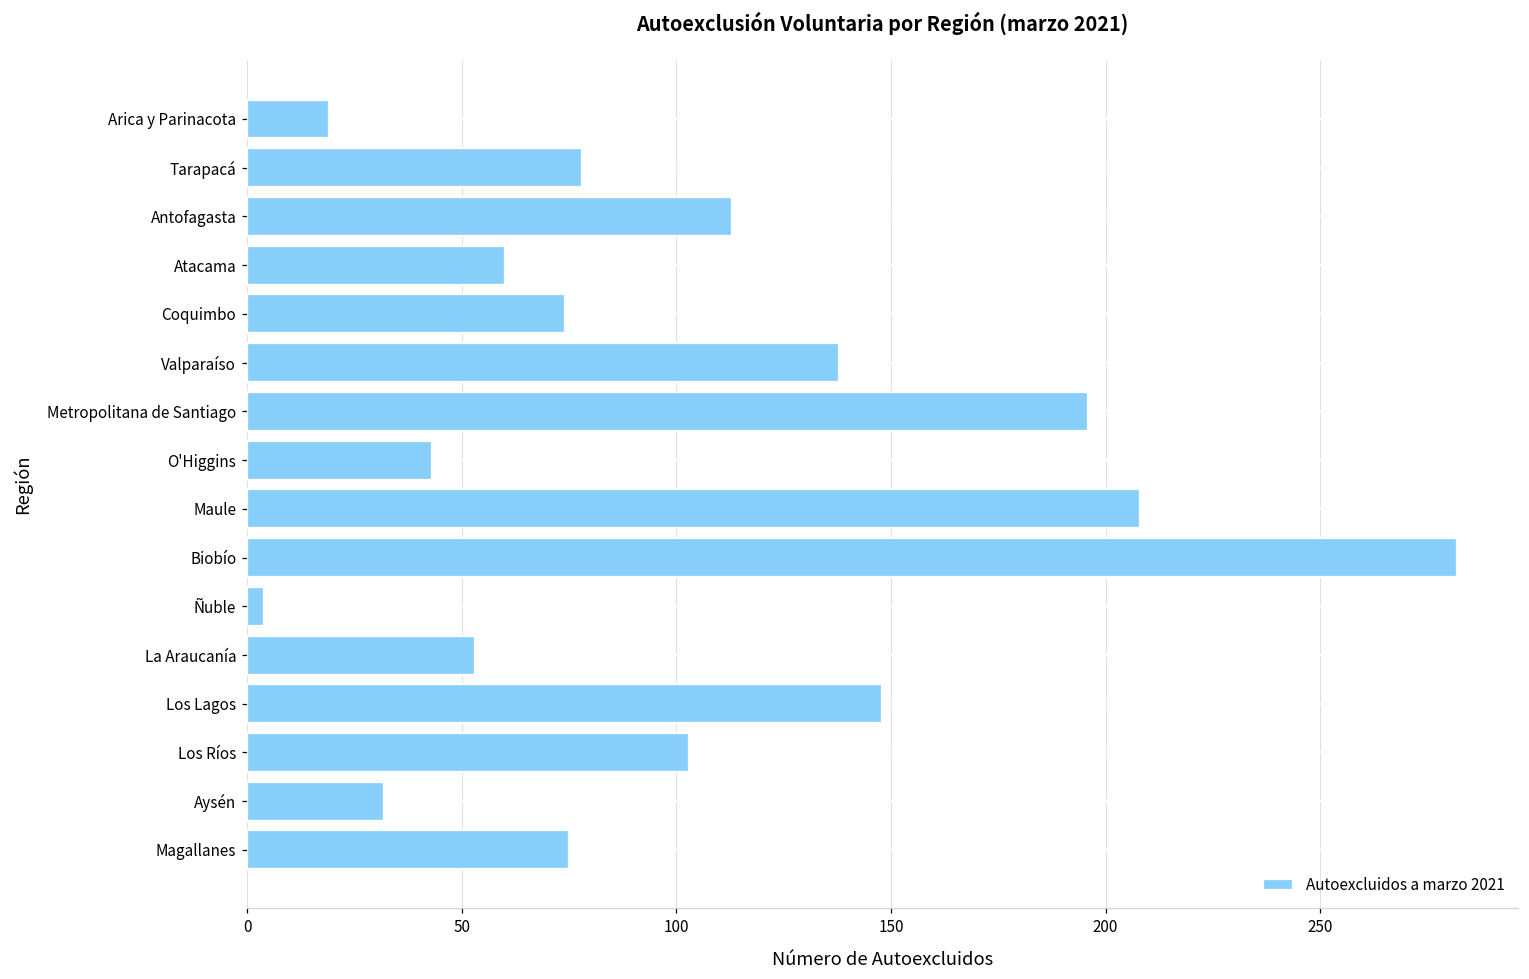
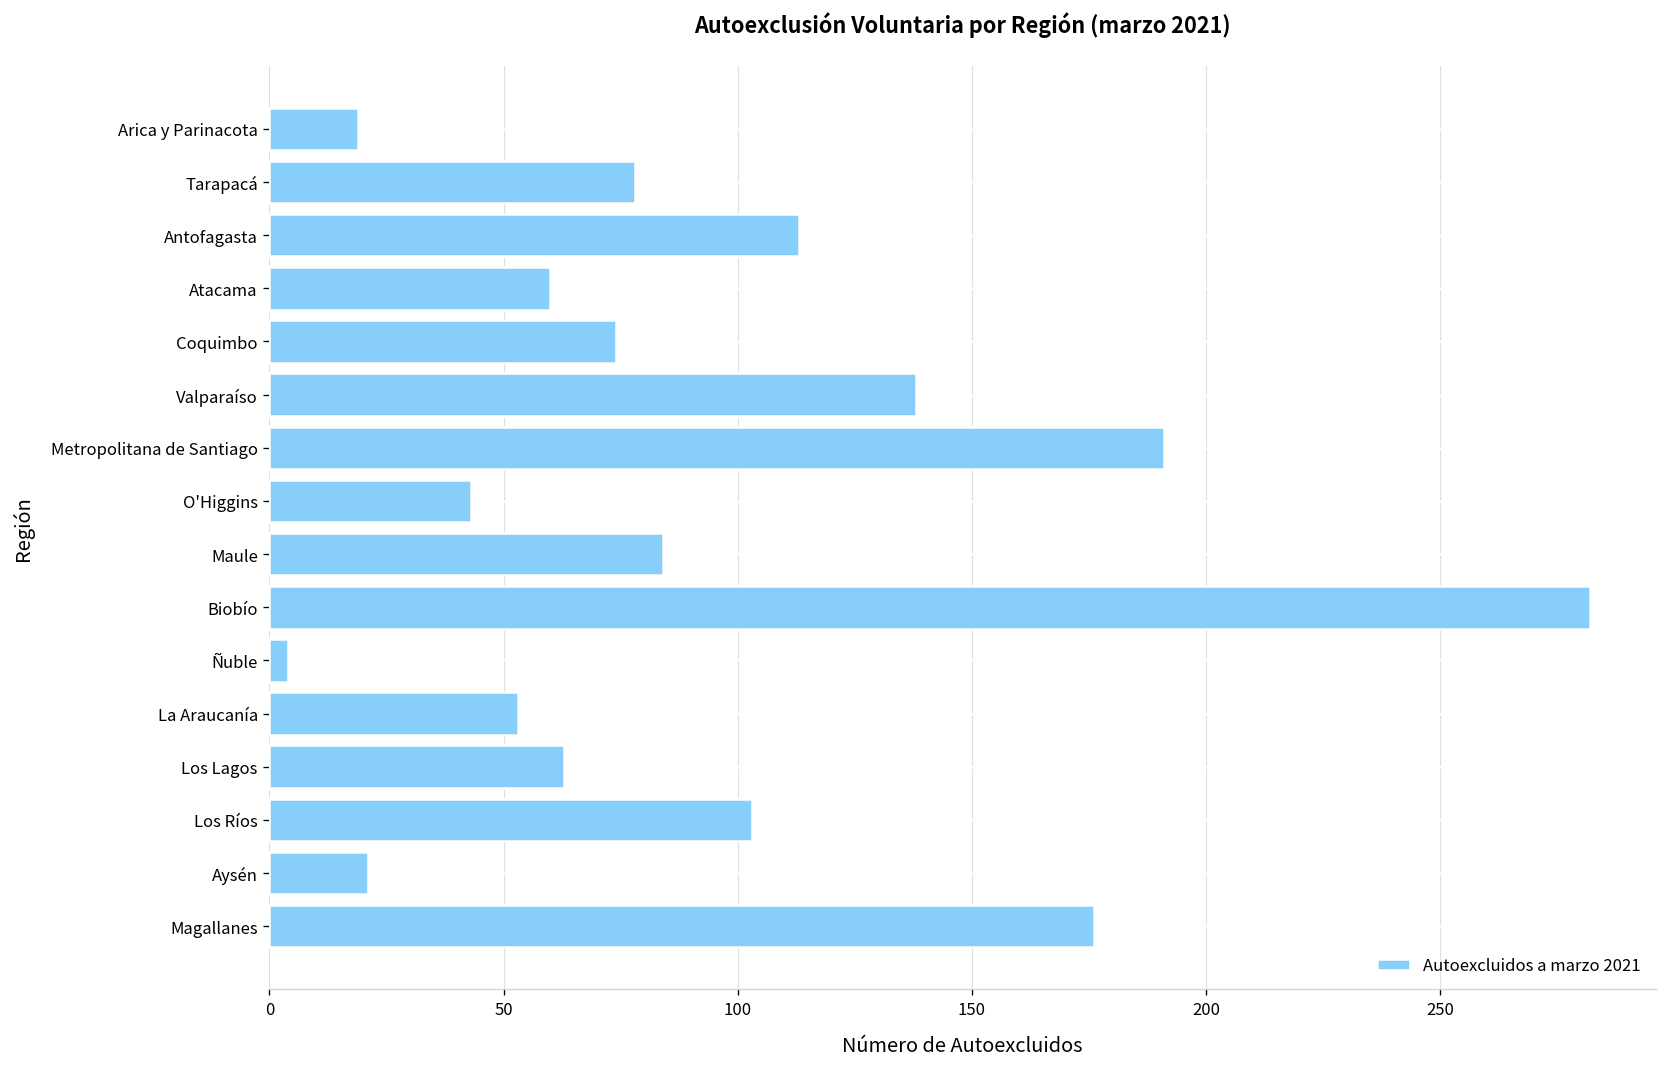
  {
    "Arica y Parinacota": 19,
    "Tarapacá": 78,
    "Antofagasta": 113,
    "Atacama": 60,
    "Coquimbo": 74,
    "Valparaíso": 138,
-   "Metropolitana de Santiago": 196,
+   "Metropolitana de Santiago": 191,
    "O'Higgins": 43,
-   "Maule": 208,
+   "Maule": 84,
    "Biobío": 282,
    "Ñuble": 4,
    "La Araucanía": 53,
-   "Los Lagos": 148,
+   "Los Lagos": 63,
    "Los Ríos": 103,
-   "Aysén": 32,
-   "Magallanes": 75
+   "Aysén": 21,
+   "Magallanes": 176
  }
